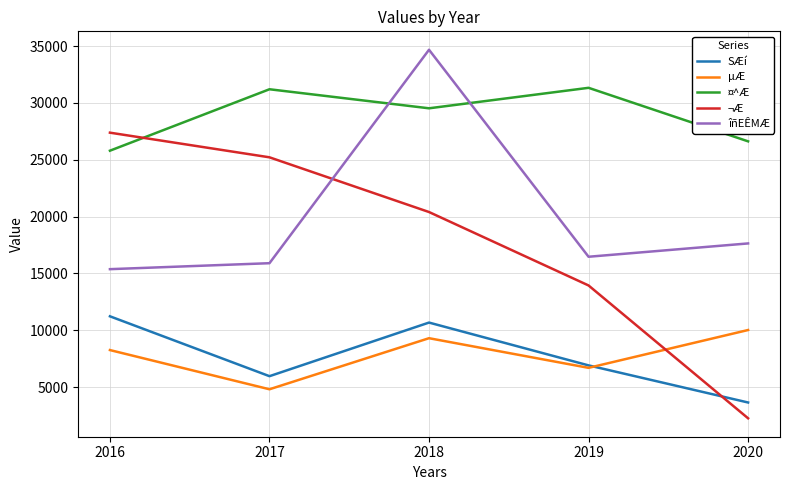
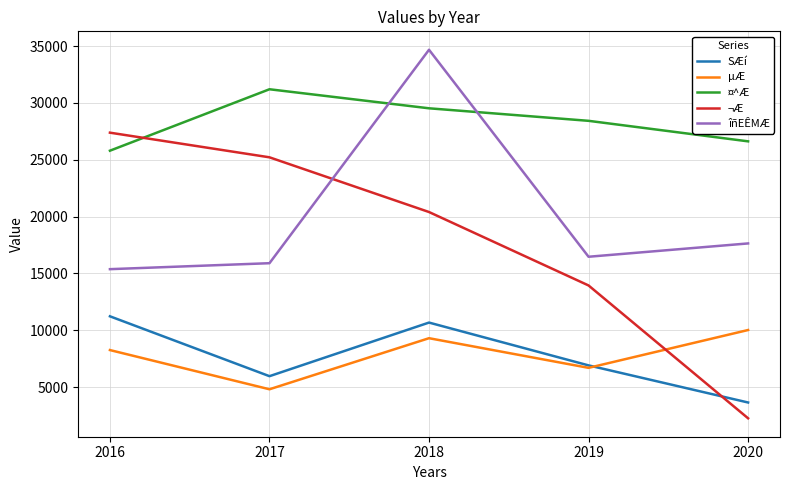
  {
    "SÆí": {
      "2016": 11200,
      "2017": 6000,
      "2018": 10700,
      "2020": 3700
    },
    "µÆ": {
      "2016": 8300,
      "2017": 4800,
      "2018": 9300,
      "2020": 10000
    },
    "¤^Æ": {
      "2016": 25800,
      "2017": 31200,
      "2018": 29500,
-     "2019": 31300,
+     "2019": 28400,
      "2020": 26600
    },
    "¬Æ": {
      "2016": 27400,
      "2017": 25200,
      "2018": 20400,
      "2019": 13900,
      "2020": 2300
    },
    "îñEÊMÆ": {
      "2016": 15400,
      "2017": 15900,
      "2018": 34700,
      "2019": 16500,
      "2020": 17600
    }
  }
